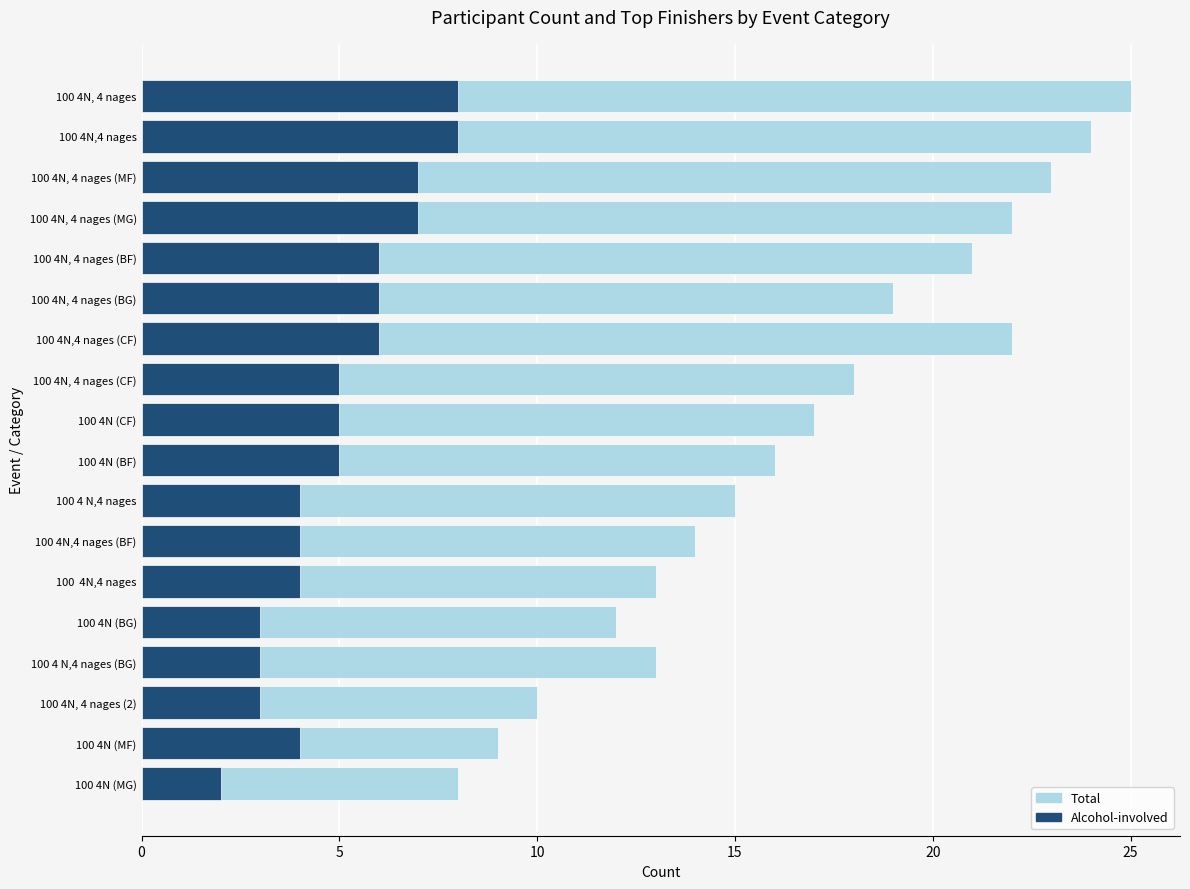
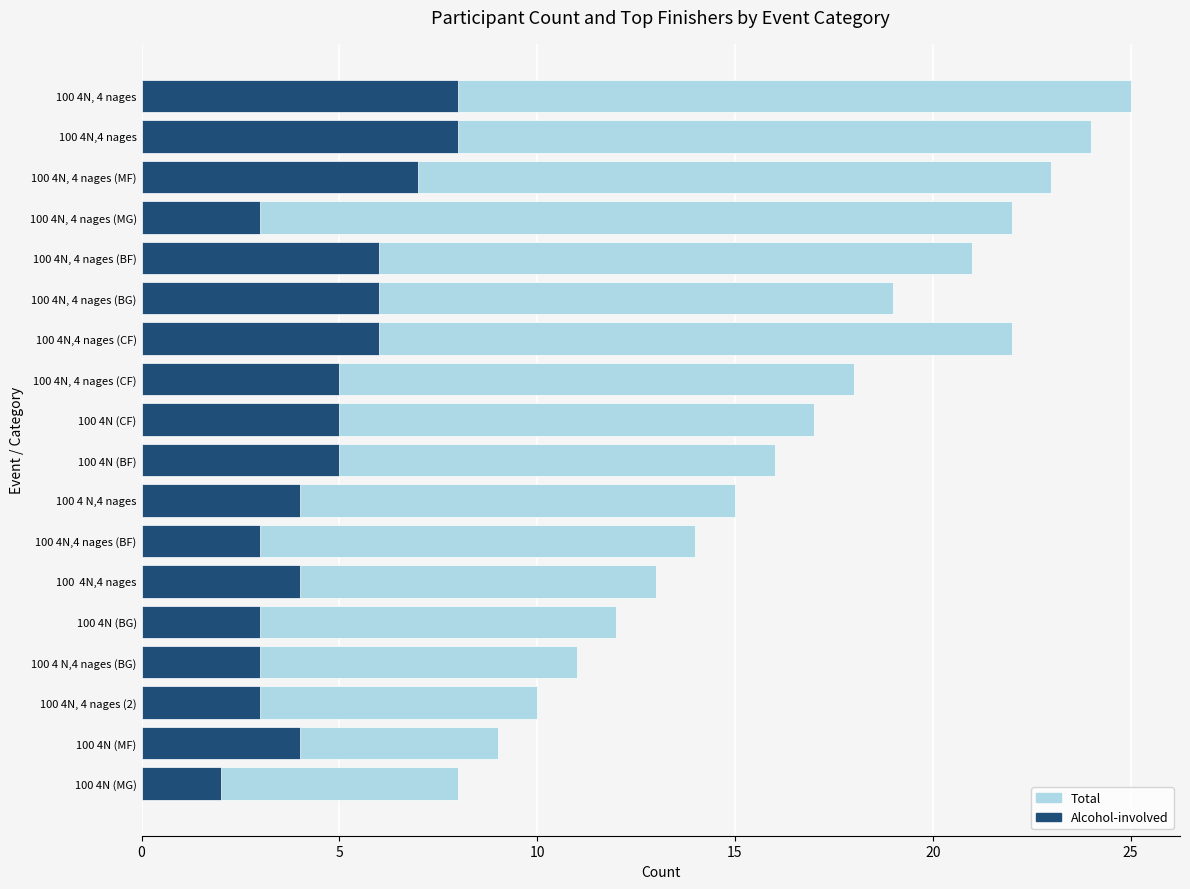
  {
    "Total": {
      "100 4N, 4 nages": 25,
      "100 4N, 4 nages (MF)": 23,
      "100 4N, 4 nages (MG)": 22,
      "100 4N, 4 nages (BF)": 21,
      "100 4N, 4 nages (BG)": 19,
      "100 4N,4 nages (CF)": 22,
      "100 4N, 4 nages (CF)": 18,
      "100 4N (CF)": 17,
      "100 4N (BF)": 16,
      "100 4 N,4 nages": 15,
      "100 4N,4 nages (BF)": 14,
      "100 4N (BG)": 12,
-     "100 4 N,4 nages (BG)": 13,
+     "100 4 N,4 nages (BG)": 11,
      "100 4N, 4 nages (2)": 10,
      "100 4N (MF)": 9,
      "100 4N (MG)": 8
    },
    "Alcohol-involved": {
-     "100 4N, 4 nages (MG)": 7,
-     "100 4N,4 nages (BF)": 4
+     "100 4N, 4 nages (MG)": 3,
+     "100 4N,4 nages (BF)": 3
    }
  }
